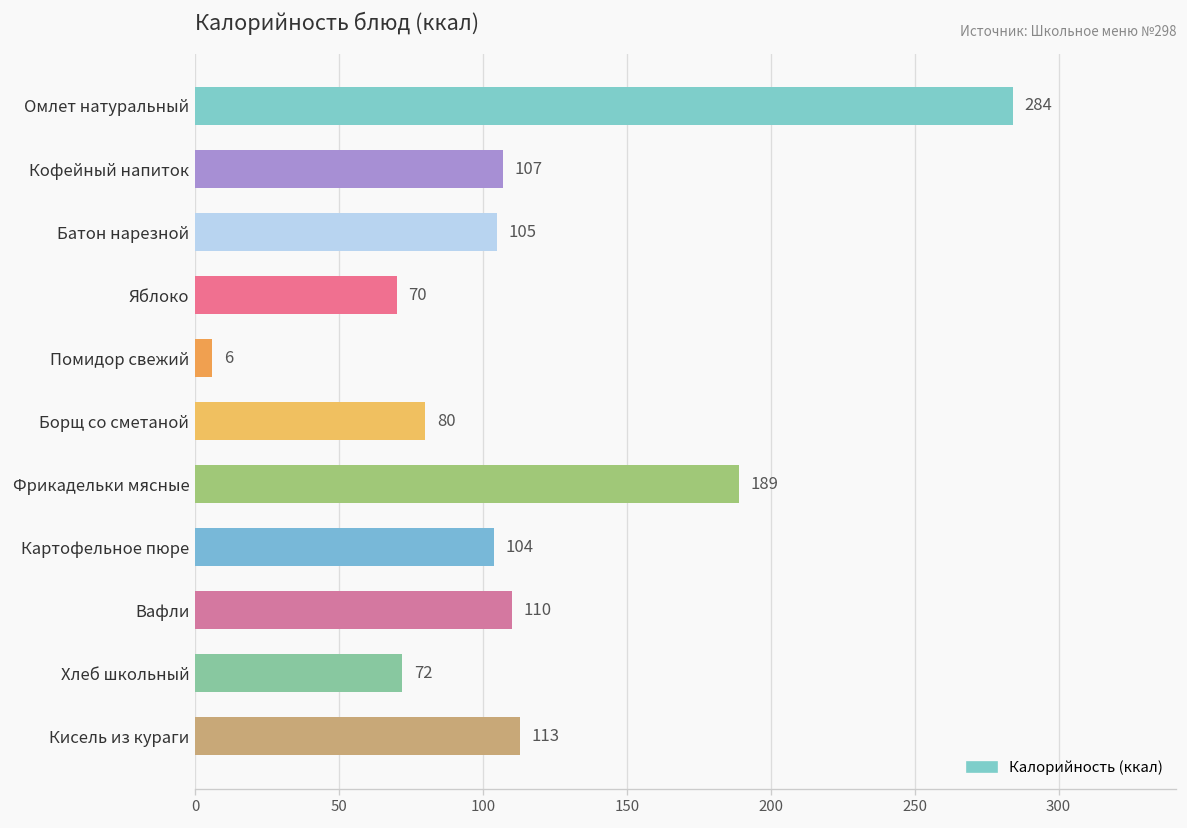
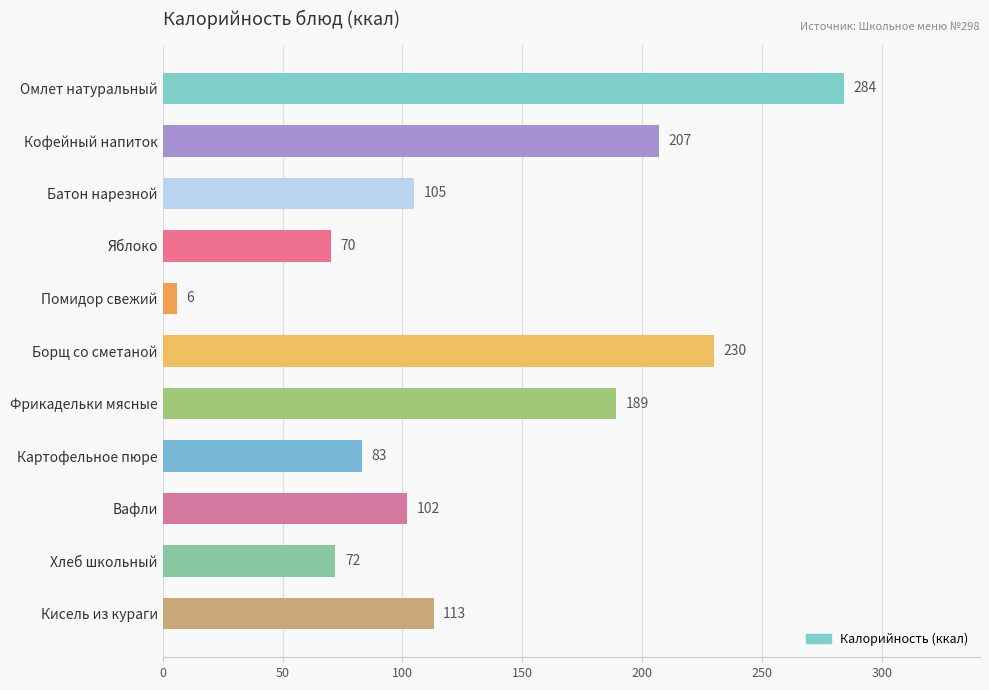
  {
    "Омлет натуральный": 284,
-   "Кофейный напиток": 107,
+   "Кофейный напиток": 207,
    "Батон нарезной": 105,
    "Яблоко": 70,
    "Помидор свежий": 6,
-   "Борщ со сметаной": 80,
+   "Борщ со сметаной": 230,
    "Фрикадельки мясные": 189,
-   "Картофельное пюре": 104,
-   "Вафли": 110,
+   "Картофельное пюре": 83,
+   "Вафли": 102,
    "Хлеб школьный": 72,
    "Кисель из кураги": 113
  }
